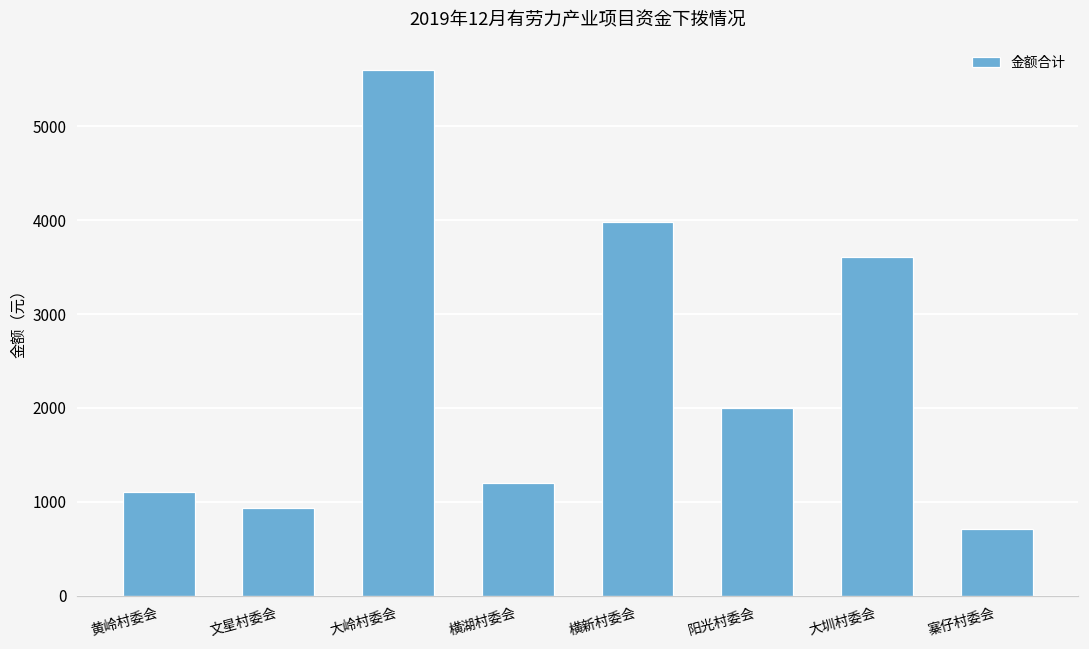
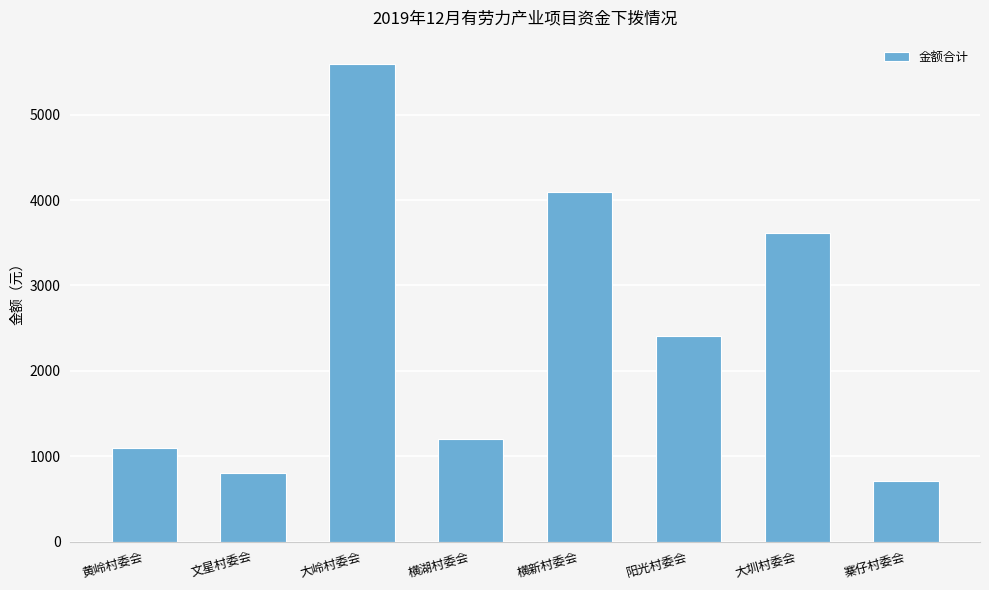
  {
    "黄岭村委会": 1100,
-   "文星村委会": 900,
+   "文星村委会": 800,
    "大岭村委会": 5600,
    "横湖村委会": 1200,
-   "横新村委会": 4000,
-   "阳光村委会": 2000,
+   "横新村委会": 4100,
+   "阳光村委会": 2400,
    "大圳村委会": 3600,
    "寨仔村委会": 700
  }
